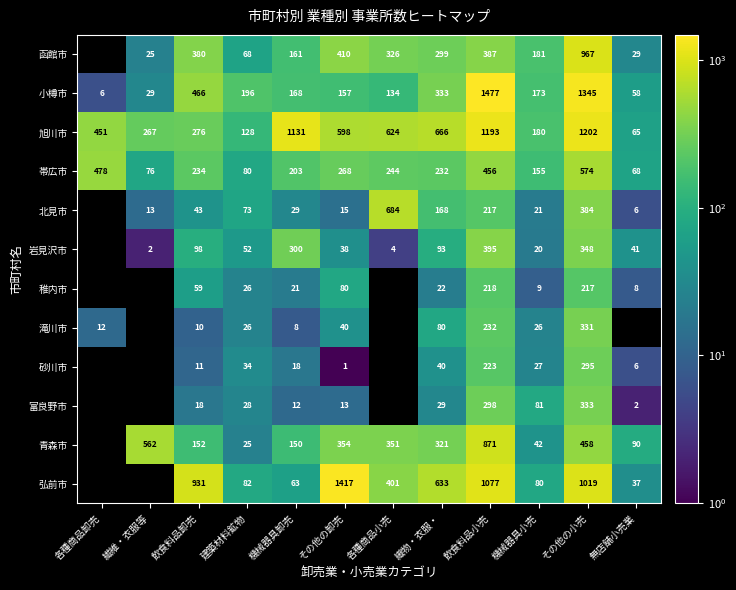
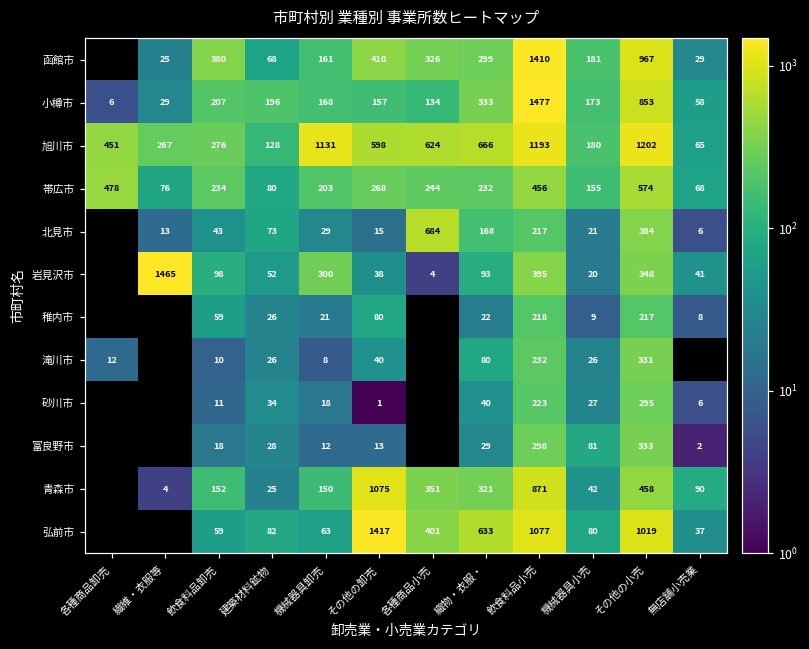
  {
    "函館市": {
      "繊維・衣服等": 25,
      "飲食料品卸売": 380,
      "建築材料鉱物": 68,
      "機械器具卸売": 161,
      "その他の卸売": 410,
      "各種商品小売": 326,
      "織物・衣服・": 299,
-     "飲食料品小売": 387,
+     "飲食料品小売": 1410,
      "機械器具小売": 181,
      "その他の小売": 967,
      "無店舗小売業": 29
    },
    "小樽市": {
      "各種商品卸売": 6,
      "繊維・衣服等": 29,
-     "飲食料品卸売": 466,
+     "飲食料品卸売": 207,
      "建築材料鉱物": 196,
      "機械器具卸売": 168,
      "その他の卸売": 157,
      "各種商品小売": 134,
      "織物・衣服・": 333,
      "飲食料品小売": 1477,
      "機械器具小売": 173,
-     "その他の小売": 1345,
+     "その他の小売": 853,
      "無店舗小売業": 58
    },
    "旭川市": {
      "各種商品卸売": 451,
      "繊維・衣服等": 267,
      "飲食料品卸売": 276,
      "建築材料鉱物": 128,
      "機械器具卸売": 1131,
      "その他の卸売": 598,
      "各種商品小売": 624,
      "織物・衣服・": 666,
      "飲食料品小売": 1193,
      "機械器具小売": 180,
      "その他の小売": 1202,
      "無店舗小売業": 65
    },
    "帯広市": {
      "各種商品卸売": 478,
      "繊維・衣服等": 76,
      "飲食料品卸売": 234,
      "建築材料鉱物": 80,
      "機械器具卸売": 203,
      "その他の卸売": 268,
      "各種商品小売": 244,
      "織物・衣服・": 232,
      "飲食料品小売": 456,
      "機械器具小売": 155,
      "その他の小売": 574,
      "無店舗小売業": 68
    },
    "北見市": {
      "繊維・衣服等": 13,
      "飲食料品卸売": 43,
      "建築材料鉱物": 73,
      "機械器具卸売": 29,
      "その他の卸売": 15,
      "各種商品小売": 684,
      "織物・衣服・": 168,
      "飲食料品小売": 217,
      "機械器具小売": 21,
      "その他の小売": 384,
      "無店舗小売業": 6
    },
    "岩見沢市": {
-     "繊維・衣服等": 2,
+     "繊維・衣服等": 1465,
      "飲食料品卸売": 98,
      "建築材料鉱物": 52,
      "機械器具卸売": 300,
      "その他の卸売": 38,
      "各種商品小売": 4,
      "織物・衣服・": 93,
      "飲食料品小売": 395,
      "機械器具小売": 20,
      "その他の小売": 348,
      "無店舗小売業": 41
    },
    "稚内市": {
      "飲食料品卸売": 59,
      "建築材料鉱物": 26,
      "機械器具卸売": 21,
      "その他の卸売": 80,
      "織物・衣服・": 22,
      "飲食料品小売": 218,
      "機械器具小売": 9,
      "その他の小売": 217,
      "無店舗小売業": 8
    },
    "滝川市": {
      "各種商品卸売": 12,
      "飲食料品卸売": 10,
      "建築材料鉱物": 26,
      "機械器具卸売": 8,
      "その他の卸売": 40,
      "織物・衣服・": 80,
      "飲食料品小売": 232,
      "機械器具小売": 26,
      "その他の小売": 331
    },
    "砂川市": {
      "飲食料品卸売": 11,
      "建築材料鉱物": 34,
      "機械器具卸売": 18,
      "その他の卸売": 1,
      "織物・衣服・": 40,
      "飲食料品小売": 223,
      "機械器具小売": 27,
      "その他の小売": 295,
      "無店舗小売業": 6
    },
    "富良野市": {
      "飲食料品卸売": 18,
      "建築材料鉱物": 28,
      "機械器具卸売": 12,
      "その他の卸売": 13,
      "織物・衣服・": 29,
      "飲食料品小売": 298,
      "機械器具小売": 81,
      "その他の小売": 333,
      "無店舗小売業": 2
    },
    "青森市": {
-     "繊維・衣服等": 562,
+     "繊維・衣服等": 4,
      "飲食料品卸売": 152,
      "建築材料鉱物": 25,
      "機械器具卸売": 150,
-     "その他の卸売": 354,
+     "その他の卸売": 1075,
      "各種商品小売": 351,
      "織物・衣服・": 321,
      "飲食料品小売": 871,
      "機械器具小売": 42,
      "その他の小売": 458,
      "無店舗小売業": 90
    },
    "弘前市": {
-     "飲食料品卸売": 931,
+     "飲食料品卸売": 59,
      "建築材料鉱物": 82,
      "機械器具卸売": 63,
      "その他の卸売": 1417,
      "各種商品小売": 401,
      "織物・衣服・": 633,
      "飲食料品小売": 1077,
      "機械器具小売": 80,
      "その他の小売": 1019,
      "無店舗小売業": 37
    }
  }
